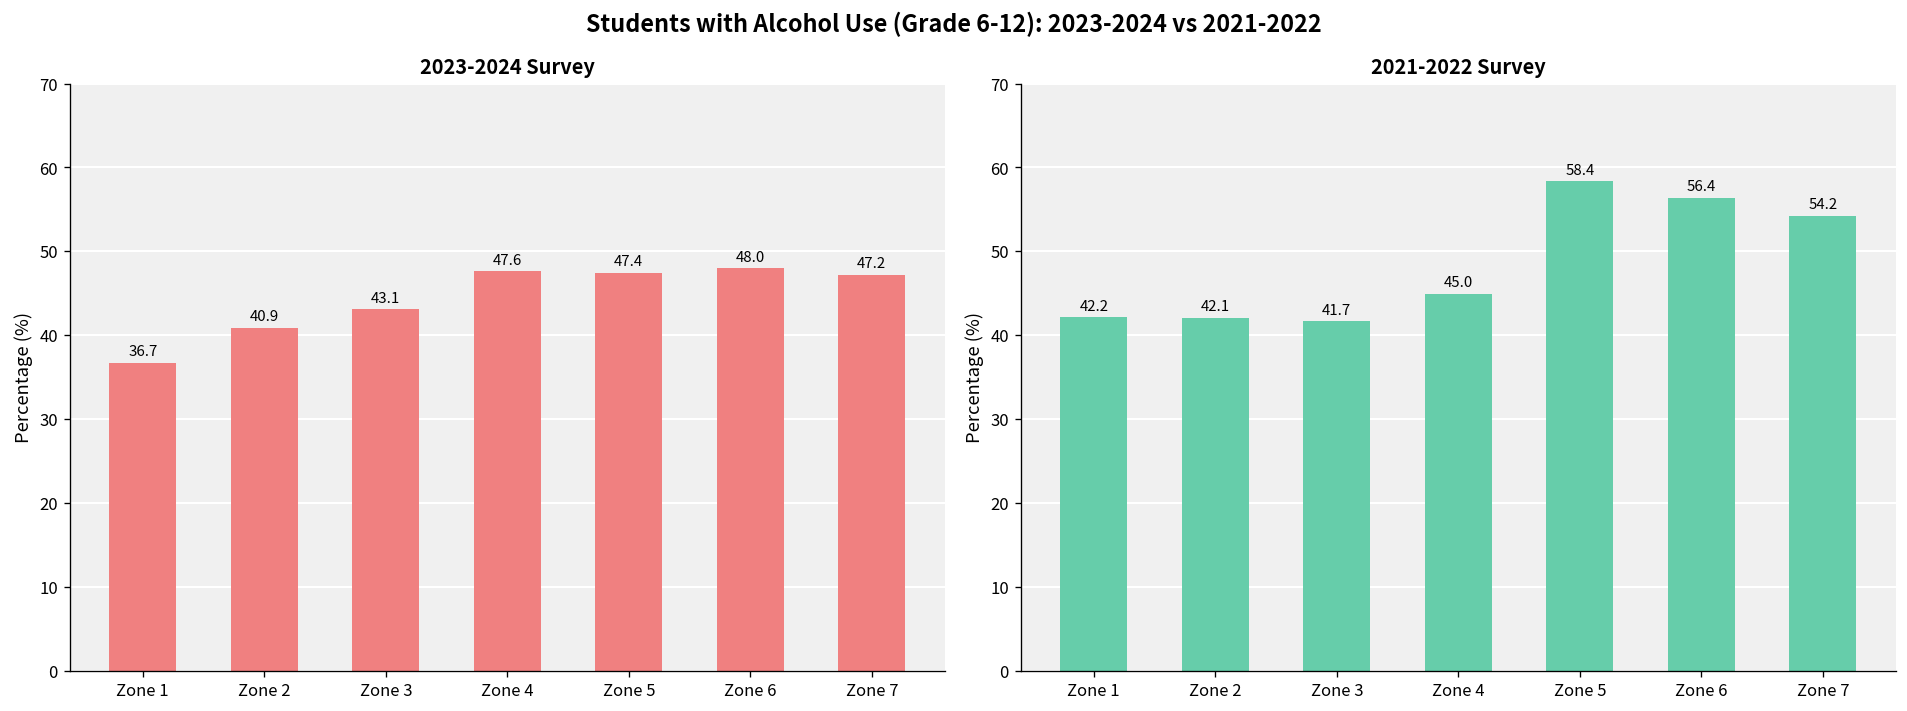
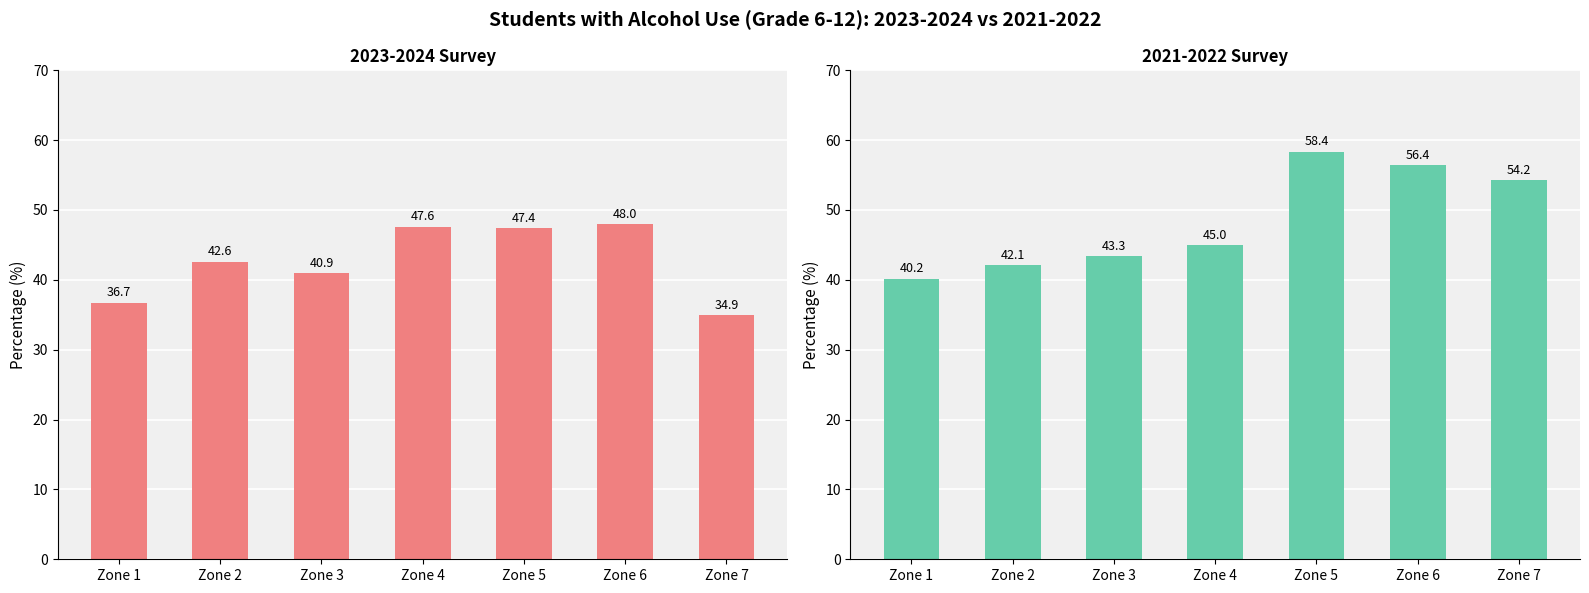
  {
    "2023-2024 Survey": {
      "Zone 1": 36.7,
-     "Zone 2": 40.9,
-     "Zone 3": 43.1,
+     "Zone 2": 42.6,
+     "Zone 3": 40.9,
      "Zone 4": 47.6,
      "Zone 5": 47.4,
      "Zone 6": 48.0,
-     "Zone 7": 47.2
+     "Zone 7": 34.9
    },
    "2021-2022 Survey": {
-     "Zone 1": 42.2,
+     "Zone 1": 40.2,
      "Zone 2": 42.1,
-     "Zone 3": 41.7,
+     "Zone 3": 43.3,
      "Zone 4": 45.0,
      "Zone 5": 58.4,
      "Zone 6": 56.4,
      "Zone 7": 54.2
    }
  }
